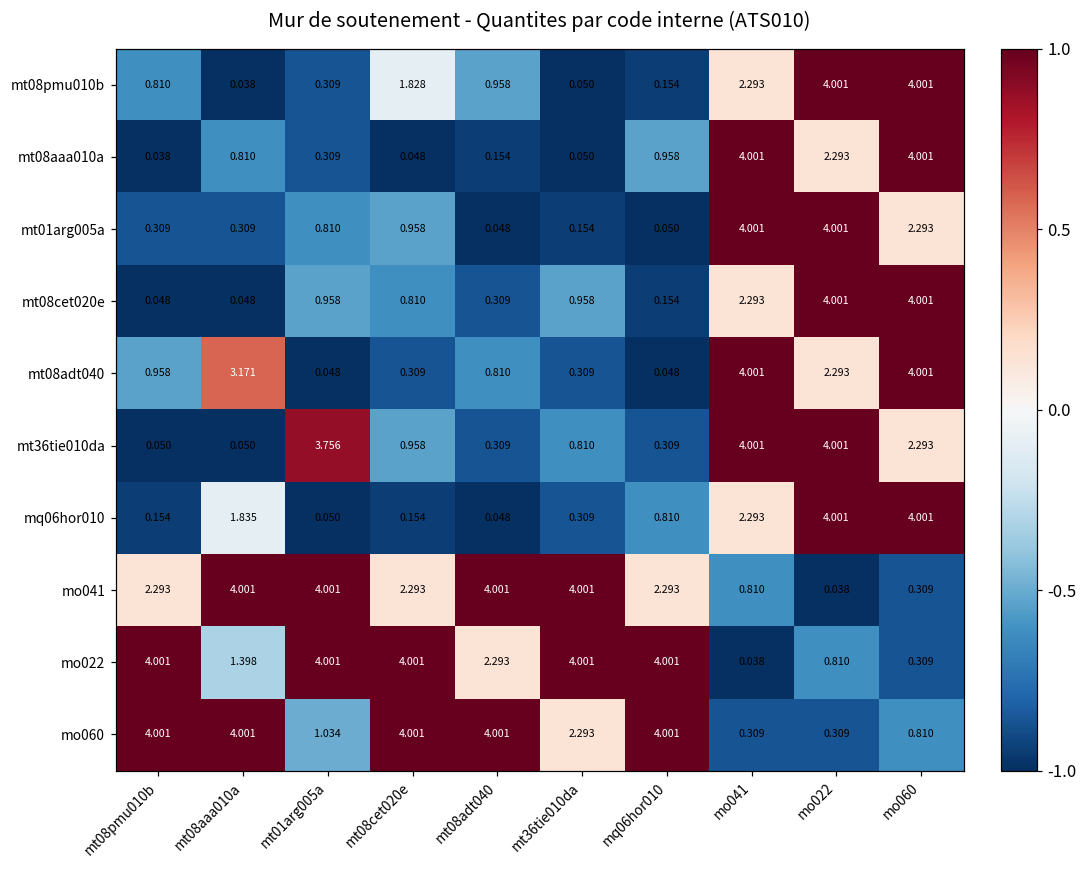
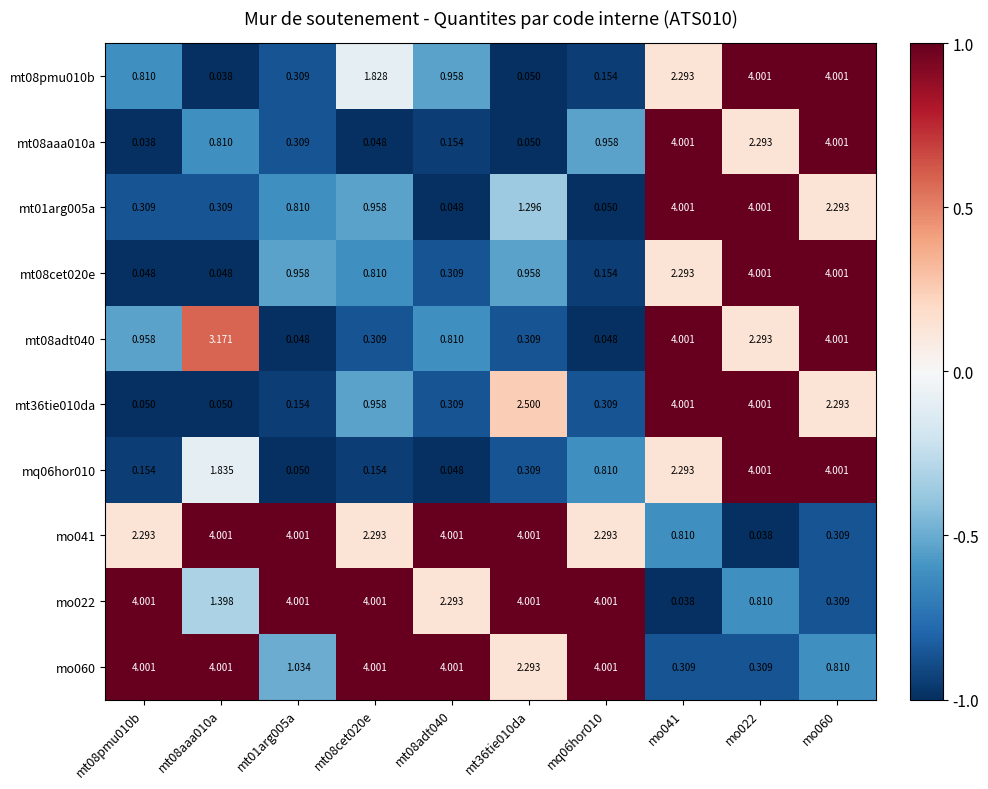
  {
    "mt08pmu010b": {
      "mt08pmu010b": 0.810,
      "mt08aaa010a": 0.038,
      "mt01arg005a": 0.309,
      "mt08cet020e": 1.828,
      "mt08adt040": 0.958,
      "mt36tie010da": 0.050,
      "mq06hor010": 0.154,
      "mo041": 2.293,
      "mo022": 4.001,
      "mo060": 4.001
    },
    "mt08aaa010a": {
      "mt08pmu010b": 0.038,
      "mt08aaa010a": 0.810,
      "mt01arg005a": 0.309,
      "mt08cet020e": 0.048,
      "mt08adt040": 0.154,
      "mt36tie010da": 0.050,
      "mq06hor010": 0.958,
      "mo041": 4.001,
      "mo022": 2.293,
      "mo060": 4.001
    },
    "mt01arg005a": {
      "mt08pmu010b": 0.309,
      "mt08aaa010a": 0.309,
      "mt01arg005a": 0.810,
      "mt08cet020e": 0.958,
      "mt08adt040": 0.048,
-     "mt36tie010da": 0.154,
+     "mt36tie010da": 1.296,
      "mq06hor010": 0.050,
      "mo041": 4.001,
      "mo022": 4.001,
      "mo060": 2.293
    },
    "mt08cet020e": {
      "mt08pmu010b": 0.048,
      "mt08aaa010a": 0.048,
      "mt01arg005a": 0.958,
      "mt08cet020e": 0.810,
      "mt08adt040": 0.309,
      "mt36tie010da": 0.958,
      "mq06hor010": 0.154,
      "mo041": 2.293,
      "mo022": 4.001,
      "mo060": 4.001
    },
    "mt08adt040": {
      "mt08pmu010b": 0.958,
      "mt08aaa010a": 3.171,
      "mt01arg005a": 0.048,
      "mt08cet020e": 0.309,
      "mt08adt040": 0.810,
      "mt36tie010da": 0.309,
      "mq06hor010": 0.048,
      "mo041": 4.001,
      "mo022": 2.293,
      "mo060": 4.001
    },
    "mt36tie010da": {
      "mt08pmu010b": 0.050,
      "mt08aaa010a": 0.050,
-     "mt01arg005a": 3.756,
+     "mt01arg005a": 0.154,
      "mt08cet020e": 0.958,
      "mt08adt040": 0.309,
-     "mt36tie010da": 0.810,
+     "mt36tie010da": 2.500,
      "mq06hor010": 0.309,
      "mo041": 4.001,
      "mo022": 4.001,
      "mo060": 2.293
    },
    "mq06hor010": {
      "mt08pmu010b": 0.154,
      "mt08aaa010a": 1.835,
      "mt01arg005a": 0.050,
      "mt08cet020e": 0.154,
      "mt08adt040": 0.048,
      "mt36tie010da": 0.309,
      "mq06hor010": 0.810,
      "mo041": 2.293,
      "mo022": 4.001,
      "mo060": 4.001
    },
    "mo041": {
      "mt08pmu010b": 2.293,
      "mt08aaa010a": 4.001,
      "mt01arg005a": 4.001,
      "mt08cet020e": 2.293,
      "mt08adt040": 4.001,
      "mt36tie010da": 4.001,
      "mq06hor010": 2.293,
      "mo041": 0.810,
      "mo022": 0.038,
      "mo060": 0.309
    },
    "mo022": {
      "mt08pmu010b": 4.001,
      "mt08aaa010a": 1.398,
      "mt01arg005a": 4.001,
      "mt08cet020e": 4.001,
      "mt08adt040": 2.293,
      "mt36tie010da": 4.001,
      "mq06hor010": 4.001,
      "mo041": 0.038,
      "mo022": 0.810,
      "mo060": 0.309
    },
    "mo060": {
      "mt08pmu010b": 4.001,
      "mt08aaa010a": 4.001,
      "mt01arg005a": 1.034,
      "mt08cet020e": 4.001,
      "mt08adt040": 4.001,
      "mt36tie010da": 2.293,
      "mq06hor010": 4.001,
      "mo041": 0.309,
      "mo022": 0.309,
      "mo060": 0.810
    }
  }
